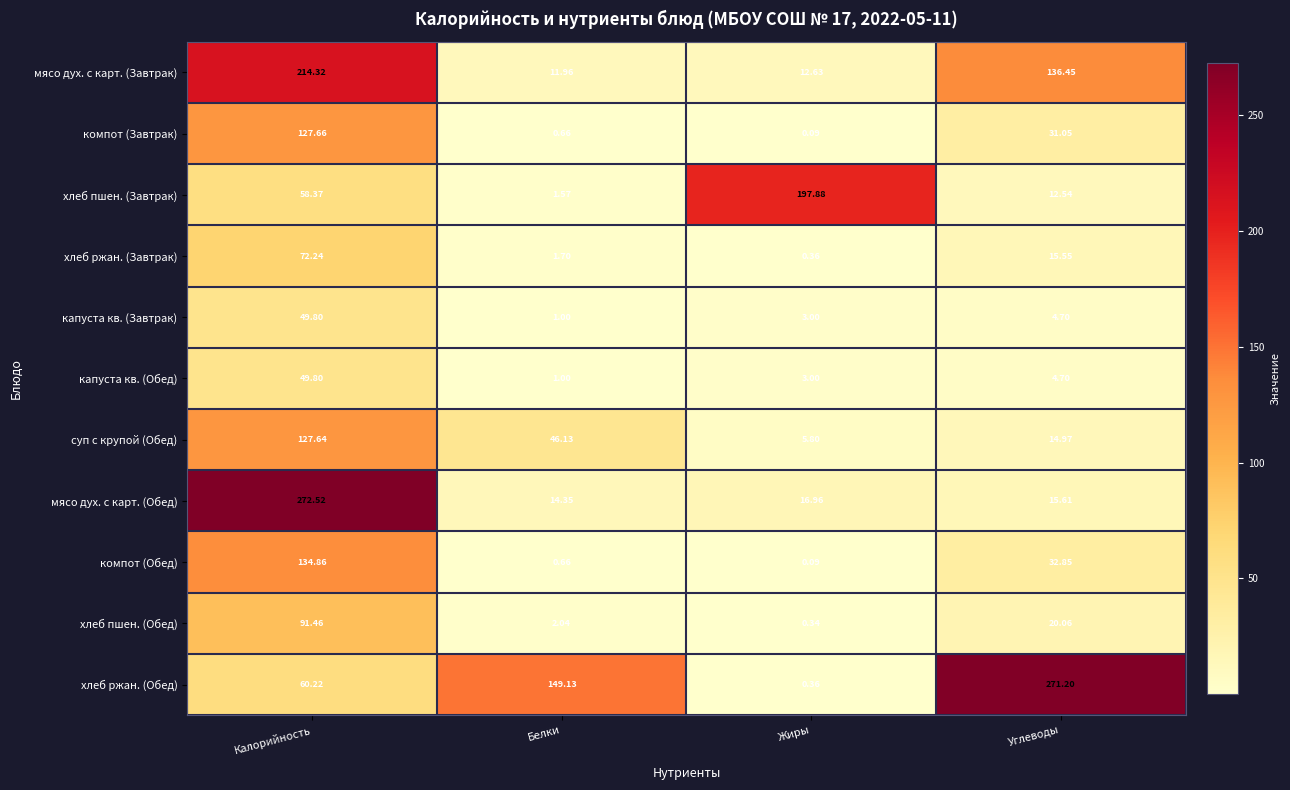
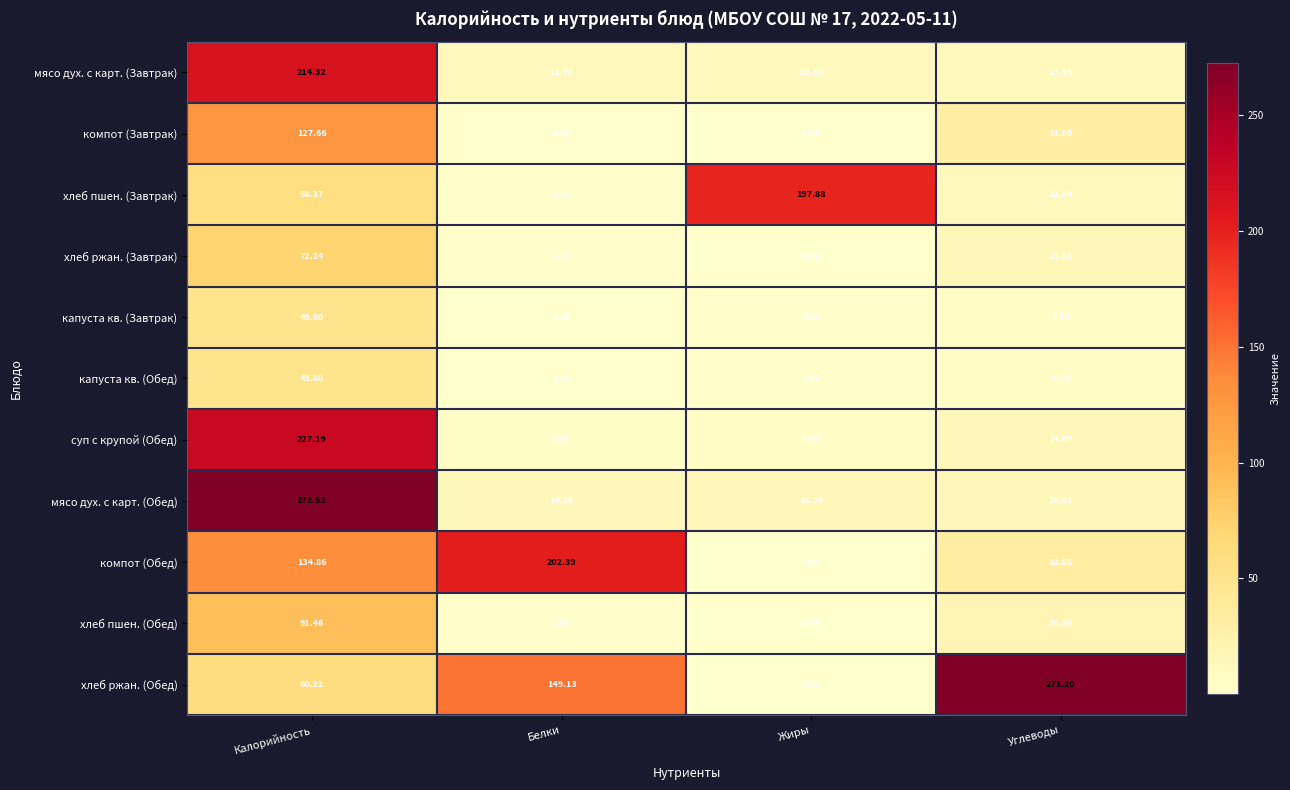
  {
    "мясо дух. с карт. (Завтрак)": {
      "Калорийность": 214.32,
      "Белки": 11.96,
      "Жиры": 12.63,
-     "Углеводы": 136.45
+     "Углеводы": 13.19
    },
    "компот (Завтрак)": {
      "Калорийность": 127.66,
      "Белки": 0.66,
      "Жиры": 0.09,
      "Углеводы": 31.05
    },
    "хлеб пшен. (Завтрак)": {
      "Калорийность": 58.37,
      "Белки": 1.57,
      "Жиры": 197.88,
      "Углеводы": 12.54
    },
    "хлеб ржан. (Завтрак)": {
      "Калорийность": 72.24,
      "Белки": 1.70,
      "Жиры": 0.36,
      "Углеводы": 15.55
    },
    "капуста кв. (Завтрак)": {
      "Калорийность": 49.80,
      "Белки": 1.00,
      "Жиры": 3.00,
      "Углеводы": 4.70
    },
    "капуста кв. (Обед)": {
      "Калорийность": 49.80,
      "Белки": 1.00,
      "Жиры": 3.00,
      "Углеводы": 4.70
    },
    "суп с крупой (Обед)": {
-     "Калорийность": 127.64,
-     "Белки": 46.13,
+     "Калорийность": 227.19,
+     "Белки": 3.89,
      "Жиры": 5.80,
      "Углеводы": 14.97
    },
    "мясо дух. с карт. (Обед)": {
      "Калорийность": 272.52,
      "Белки": 14.35,
      "Жиры": 16.96,
      "Углеводы": 15.61
    },
    "компот (Обед)": {
      "Калорийность": 134.86,
-     "Белки": 0.66,
+     "Белки": 202.39,
      "Жиры": 0.09,
      "Углеводы": 32.85
    },
    "хлеб пшен. (Обед)": {
      "Калорийность": 91.46,
      "Белки": 2.04,
      "Жиры": 0.34,
      "Углеводы": 20.06
    },
    "хлеб ржан. (Обед)": {
      "Калорийность": 60.22,
      "Белки": 149.13,
      "Жиры": 0.36,
      "Углеводы": 271.20
    }
  }
